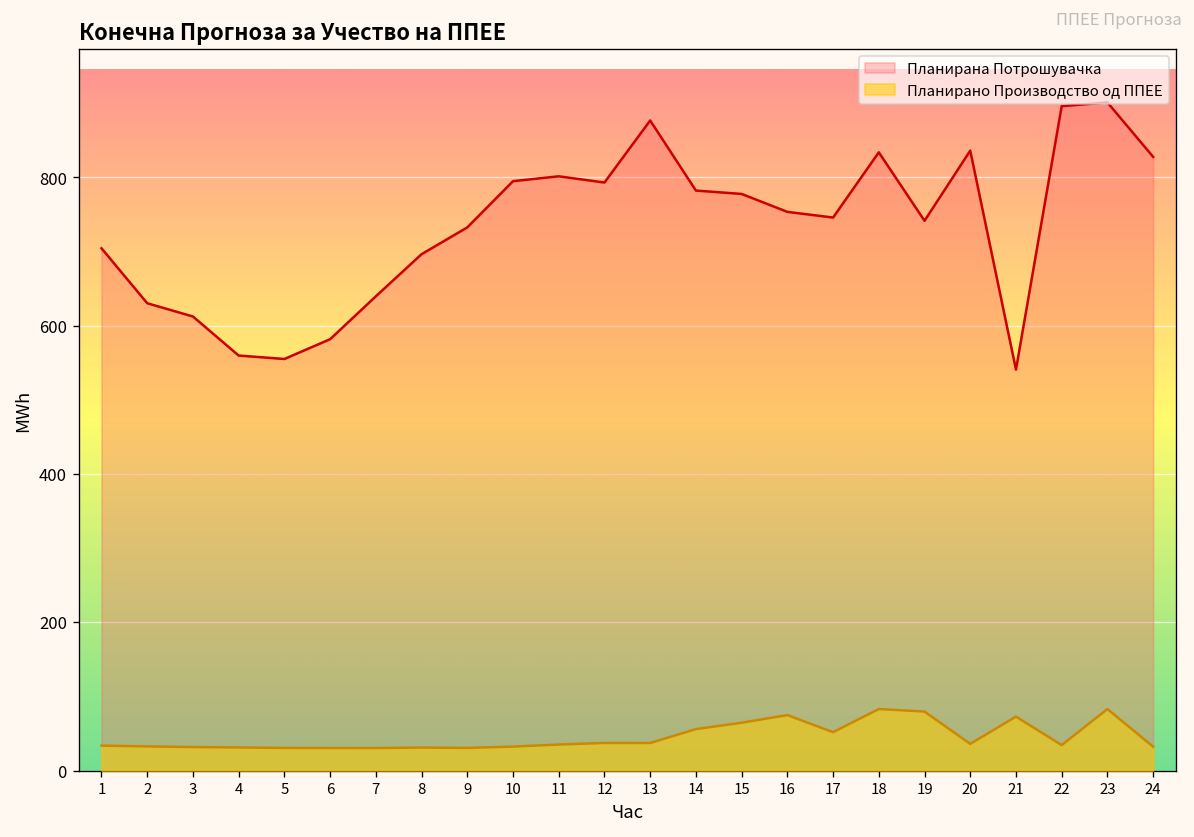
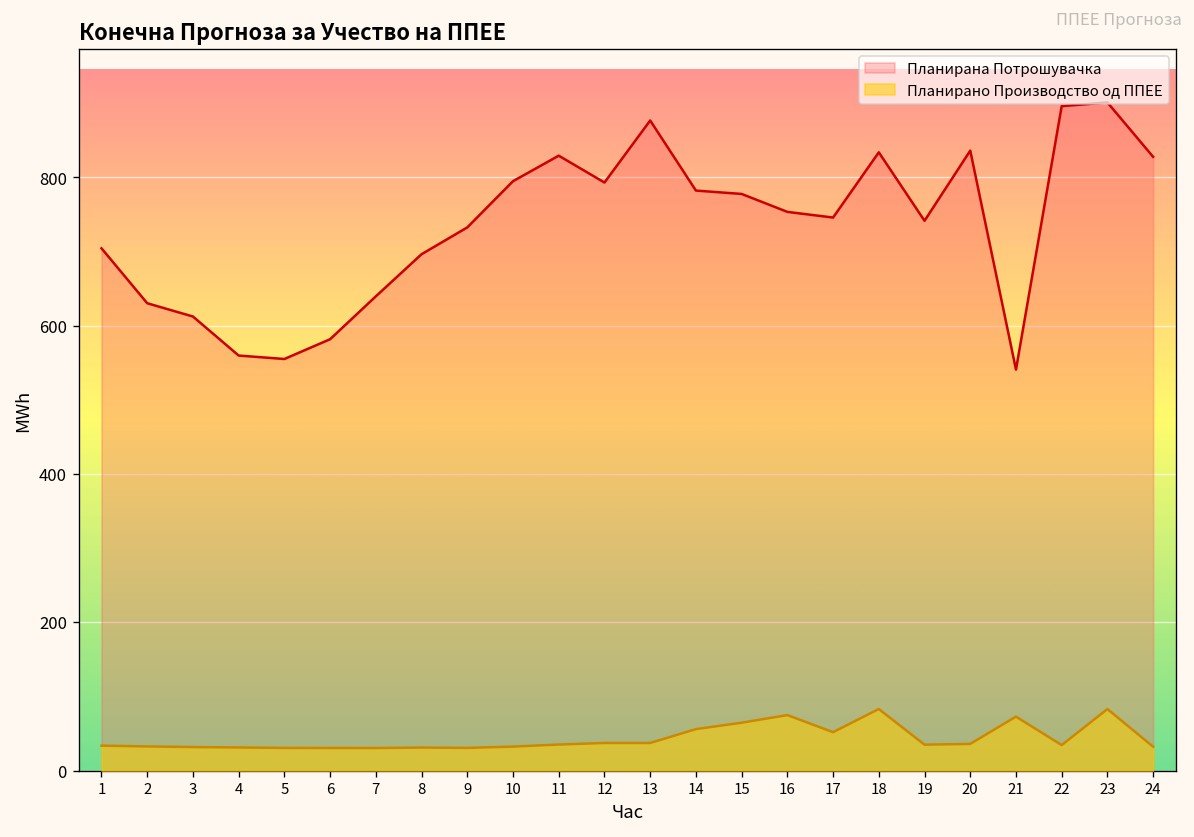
  {
    "Планирана Потрошувачка": {
      "1": 700,
      "2": 630,
      "3": 610,
      "4": 560,
      "5": 560,
      "6": 580,
      "7": 640,
      "8": 700,
      "9": 730,
      "10": 790,
-     "11": 800,
+     "11": 830,
      "12": 790,
      "13": 880,
      "14": 780,
      "15": 780,
      "16": 750,
      "17": 750,
      "18": 830,
      "19": 740,
      "20": 840,
      "21": 540,
      "24": 830
    },
    "Планирано Производство од ППЕЕ": {
      "1": 30,
      "2": 30,
      "3": 30,
      "4": 30,
      "5": 30,
      "6": 30,
      "7": 30,
      "8": 30,
      "9": 30,
      "10": 30,
      "11": 40,
      "12": 40,
      "13": 40,
      "14": 60,
      "15": 60,
      "16": 70,
      "17": 50,
      "18": 80,
-     "19": 80,
+     "19": 40,
      "20": 40,
      "21": 70,
      "22": 30,
      "23": 80,
      "24": 30
    }
  }
